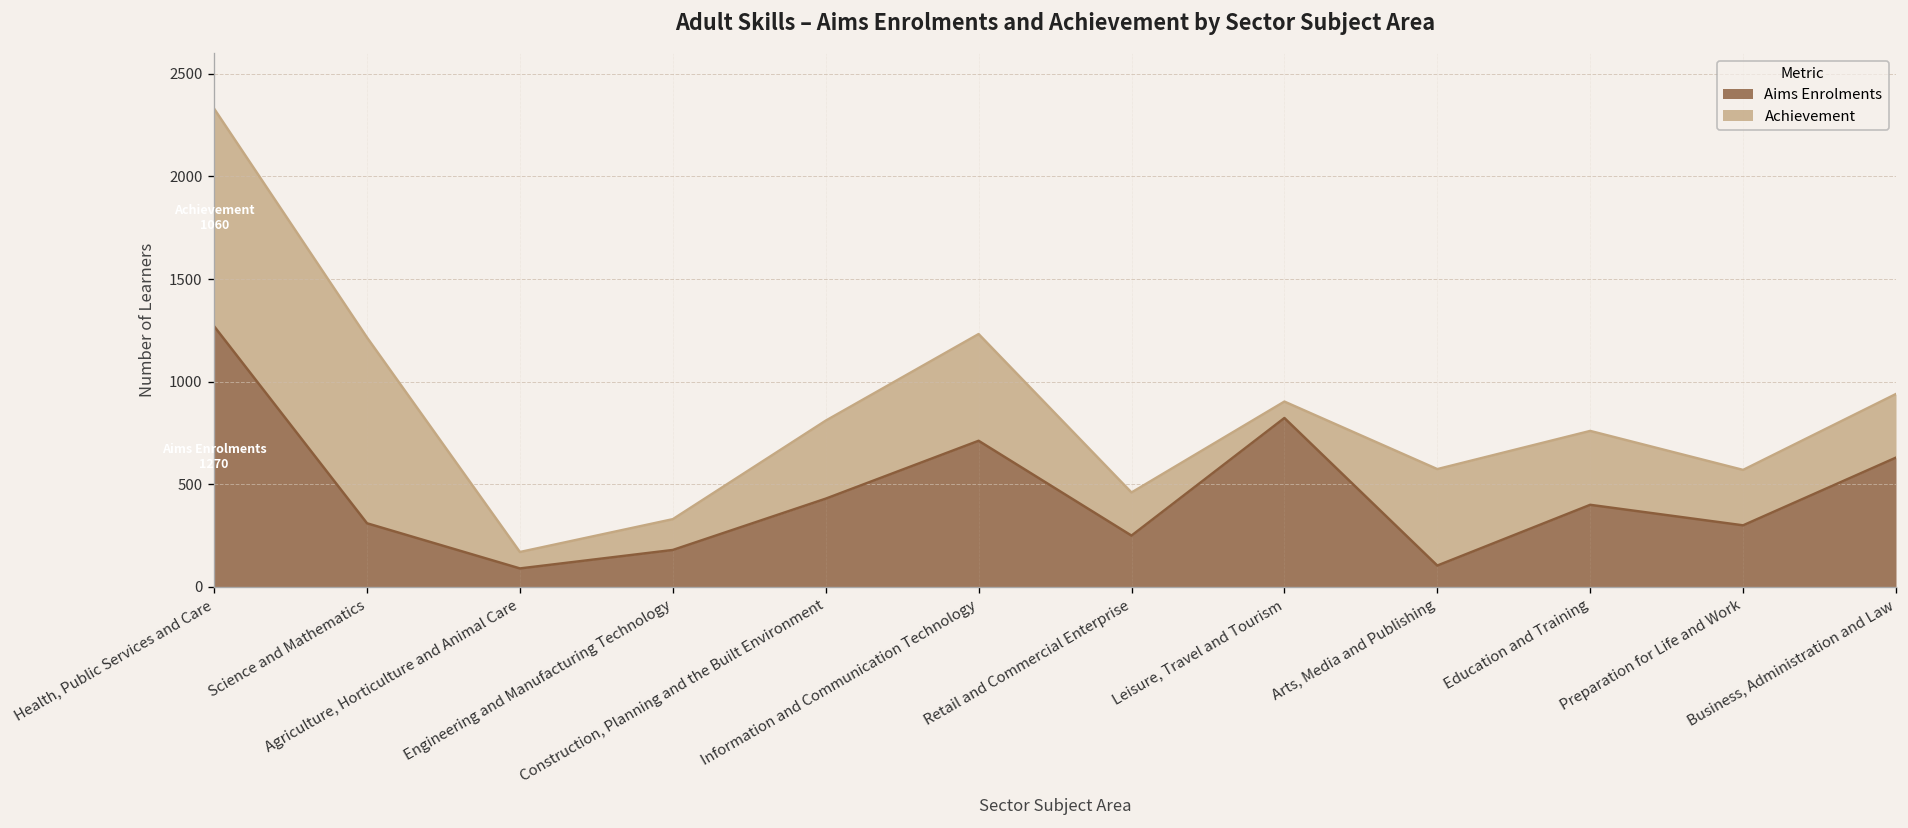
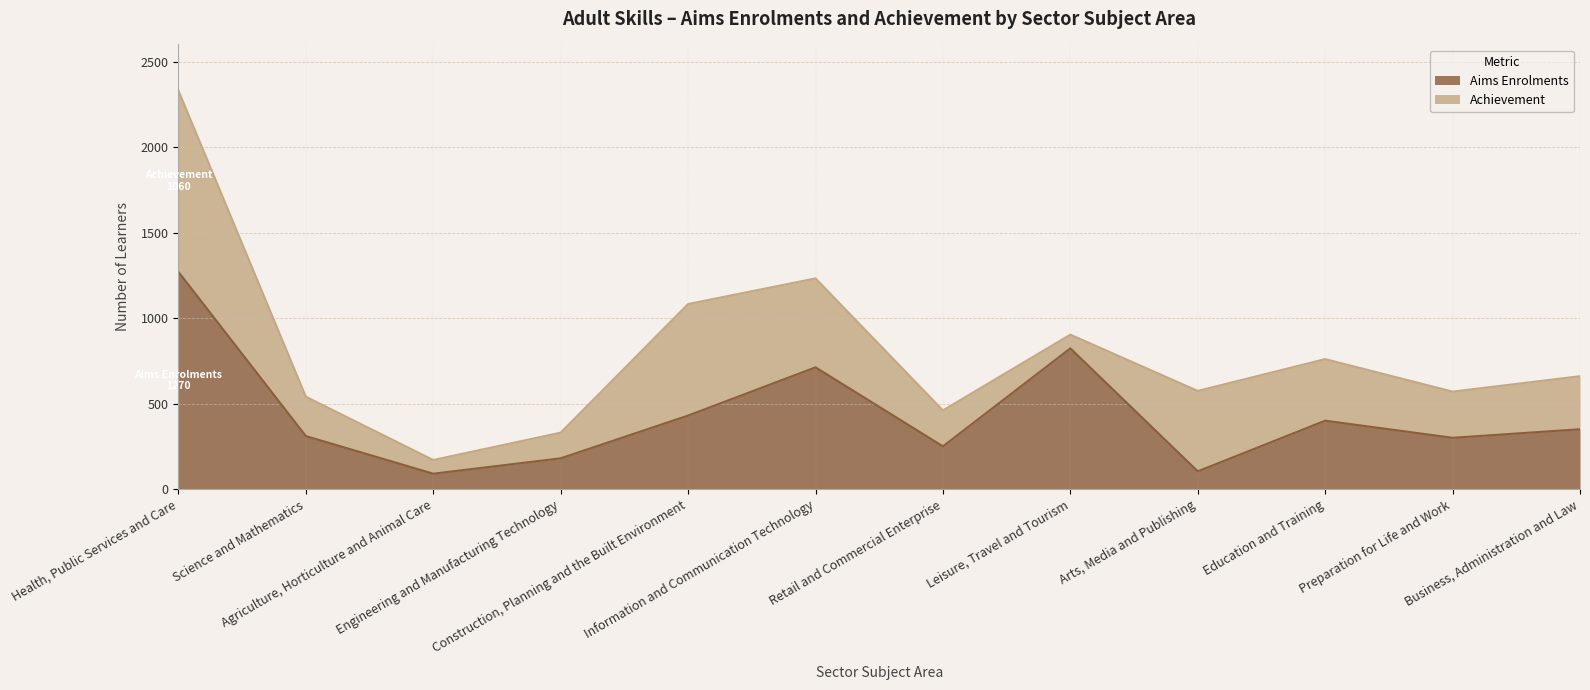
  {
    "Aims Enrolments": {
      "Health, Public Services and Care": 1270,
      "Science and Mathematics": 310,
      "Agriculture, Horticulture and Animal Care": 90,
      "Engineering and Manufacturing Technology": 180,
      "Construction, Planning and the Built Environment": 430,
      "Information and Communication Technology": 710,
      "Retail and Commercial Enterprise": 250,
      "Leisure, Travel and Tourism": 820,
      "Arts, Media and Publishing": 100,
      "Education and Training": 400,
      "Preparation for Life and Work": 300,
-     "Business, Administration and Law": 630
+     "Business, Administration and Law": 350
    },
    "Achievement": {
      "Health, Public Services and Care": 1060,
-     "Science and Mathematics": 910,
+     "Science and Mathematics": 230,
      "Agriculture, Horticulture and Animal Care": 80,
      "Engineering and Manufacturing Technology": 150,
-     "Construction, Planning and the Built Environment": 380,
+     "Construction, Planning and the Built Environment": 650,
      "Information and Communication Technology": 520,
      "Retail and Commercial Enterprise": 210,
      "Leisure, Travel and Tourism": 80,
      "Arts, Media and Publishing": 470,
      "Education and Training": 360,
      "Preparation for Life and Work": 270,
      "Business, Administration and Law": 310
    }
  }
